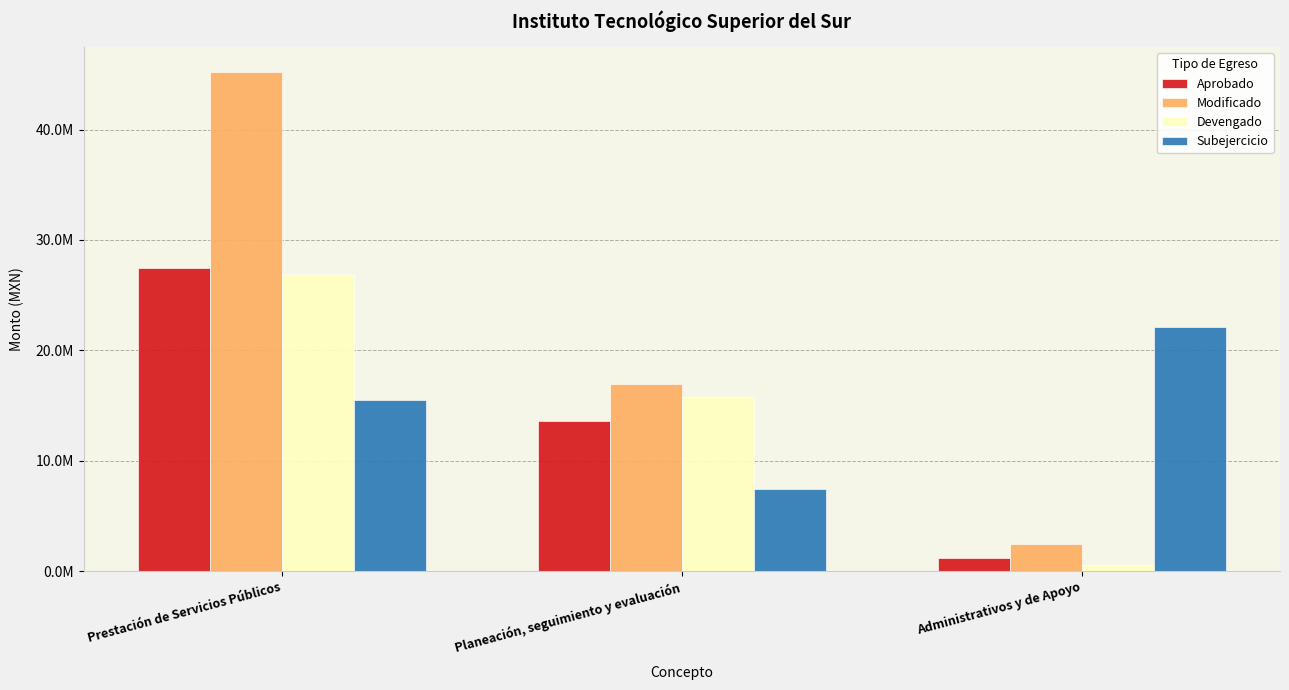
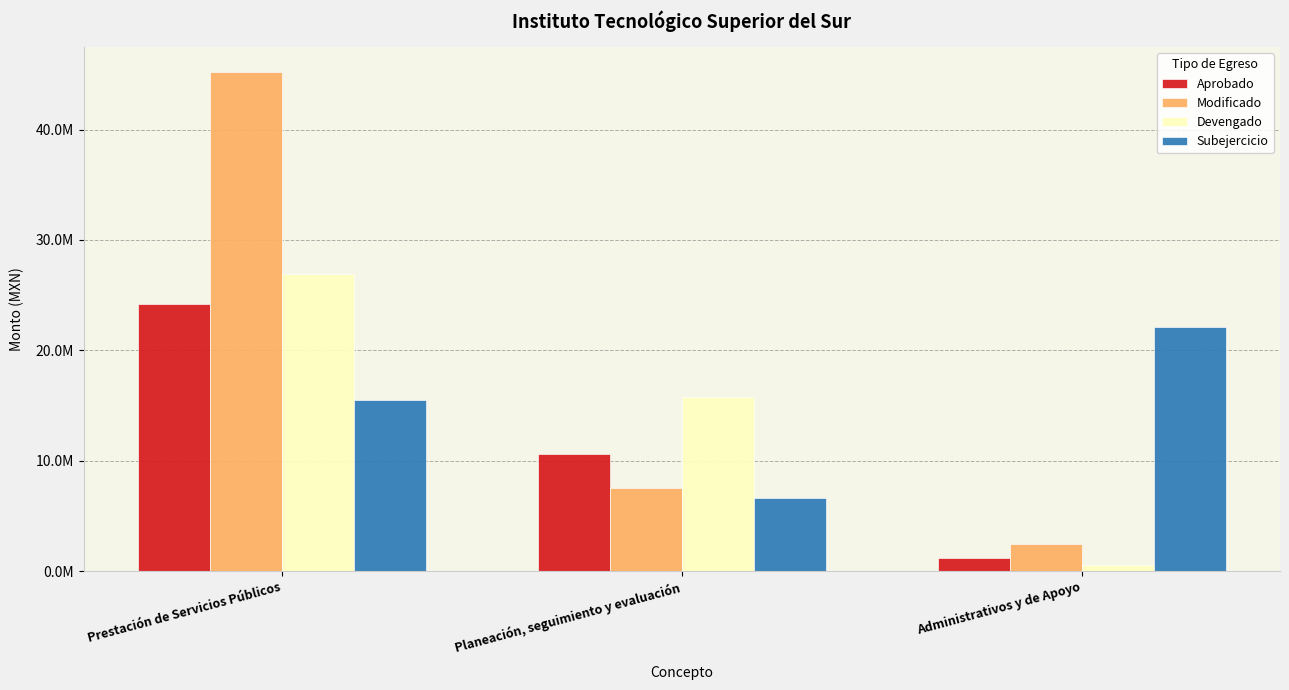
  {
    "Aprobado": {
-     "Prestación de Servicios Públicos": 27500000,
-     "Planeación, seguimiento y evaluación": 13600000,
+     "Prestación de Servicios Públicos": 24200000,
+     "Planeación, seguimiento y evaluación": 10600000,
      "Administrativos y de Apoyo": 1200000
    },
    "Modificado": {
      "Prestación de Servicios Públicos": 45200000,
-     "Planeación, seguimiento y evaluación": 16900000,
+     "Planeación, seguimiento y evaluación": 7600000,
      "Administrativos y de Apoyo": 2400000
    },
    "Devengado": {
      "Prestación de Servicios Públicos": 26900000,
      "Planeación, seguimiento y evaluación": 15800000,
      "Administrativos y de Apoyo": 500000
    },
    "Subejercicio": {
      "Prestación de Servicios Públicos": 15500000,
-     "Planeación, seguimiento y evaluación": 7500000,
+     "Planeación, seguimiento y evaluación": 6700000,
      "Administrativos y de Apoyo": 22100000
    }
  }
